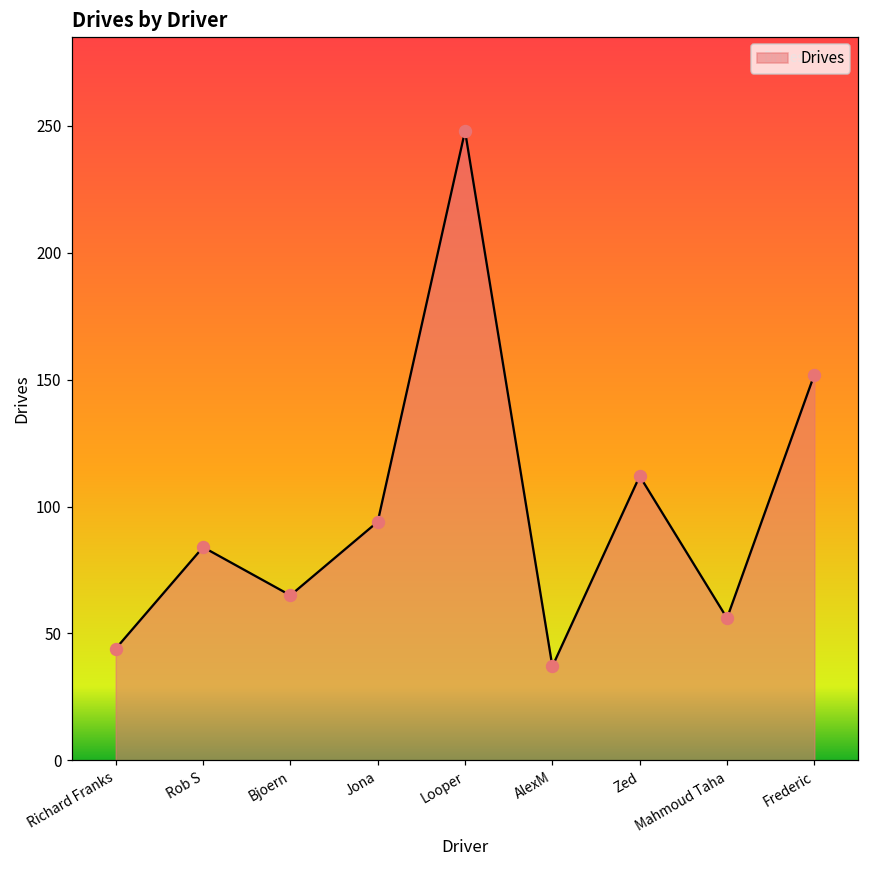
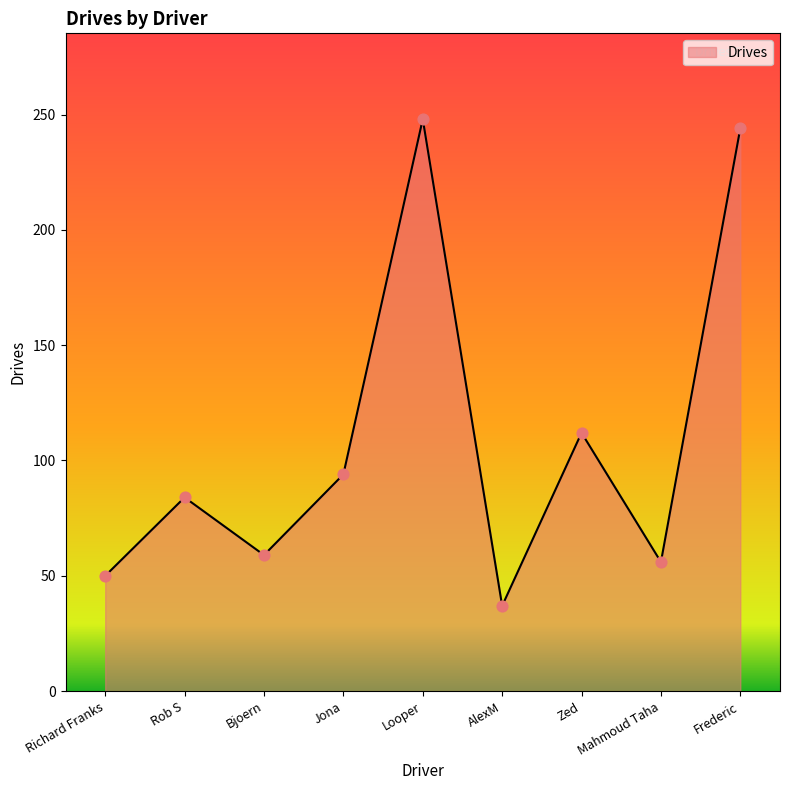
  {
-   "Richard Franks": 44,
+   "Richard Franks": 50,
    "Rob S": 84,
-   "Bjoern": 65,
+   "Bjoern": 59,
    "Jona": 94,
    "Looper": 248,
    "AlexM": 37,
    "Zed": 112,
    "Mahmoud Taha": 56,
-   "Frederic": 152
+   "Frederic": 244
  }
